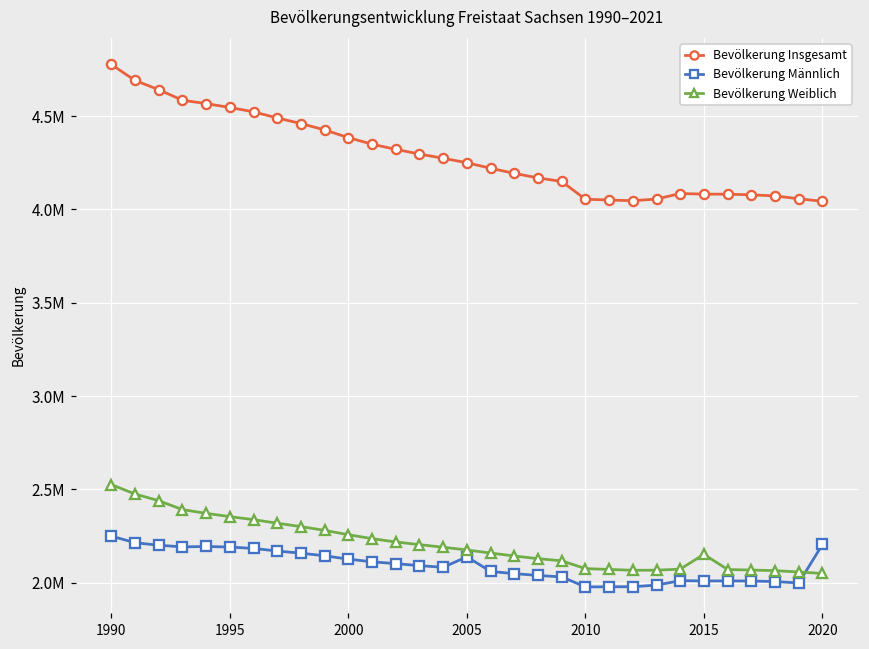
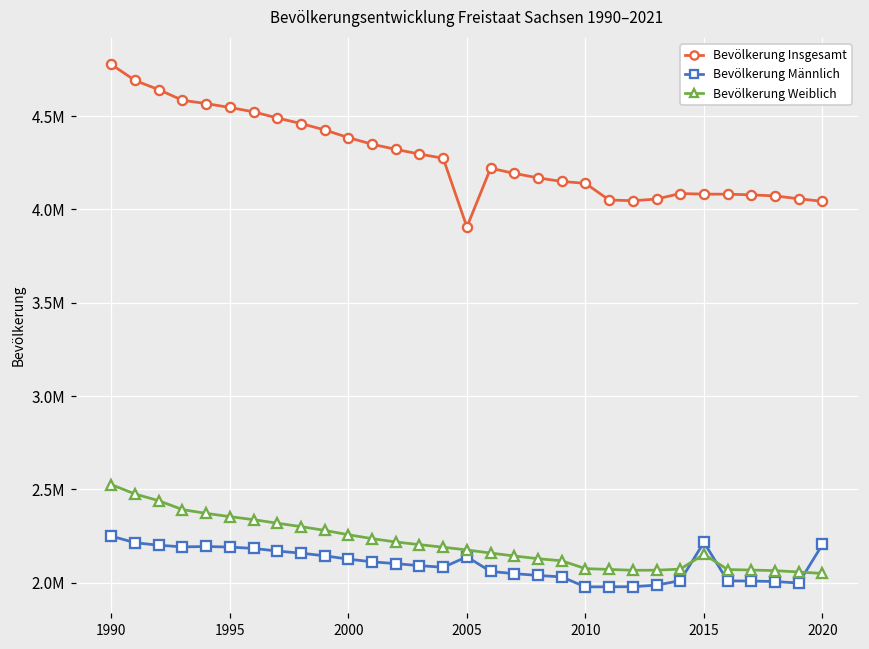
  {
    "Bevölkerung Insgesamt": {
      "1990": 4780000,
      "1995": 4550000,
      "2000": 4380000,
-     "2005": 4250000,
-     "2010": 4050000,
+     "2005": 3910000,
+     "2010": 4140000,
      "2015": 4080000,
      "2020": 4040000
    },
    "Bevölkerung Männlich": {
      "1990": 2250000,
      "1995": 2190000,
      "2000": 2130000,
      "2005": 2140000,
      "2010": 1980000,
-     "2015": 2010000,
+     "2015": 2220000,
      "2020": 2210000
    },
    "Bevölkerung Weiblich": {
      "1990": 2530000,
      "1995": 2350000,
      "2000": 2260000,
      "2005": 2180000,
      "2010": 2080000,
      "2015": 2150000,
      "2020": 2050000
    }
  }
